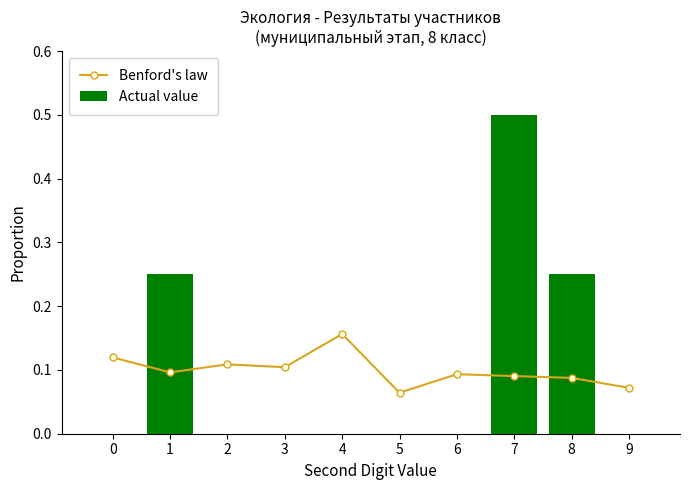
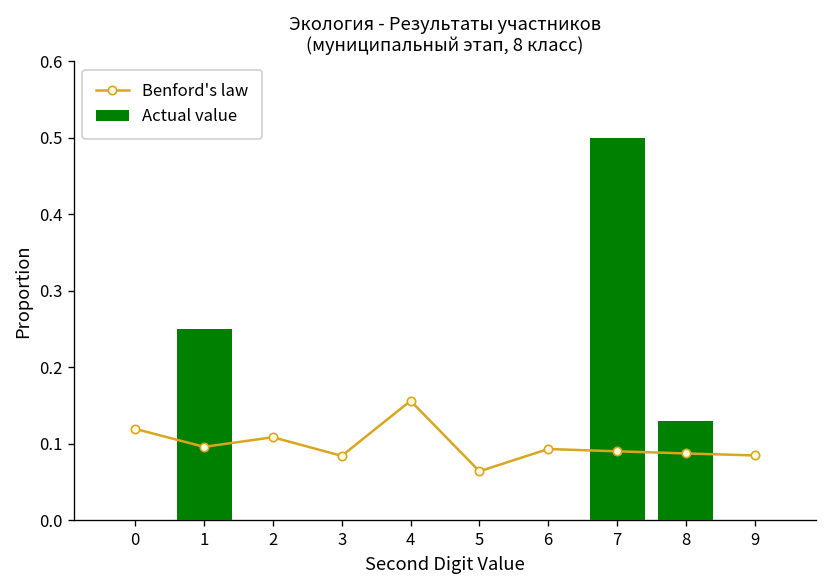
  {
    "Benford's law": {
      "0": 0.12,
      "1": 0.10,
      "2": 0.11,
-     "3": 0.10,
+     "3": 0.08,
      "4": 0.16,
      "5": 0.06,
      "6": 0.09,
      "7": 0.09,
      "8": 0.09,
-     "9": 0.07
+     "9": 0.09
    },
    "Actual value": {
      "0": 0.00,
      "1": 0.25,
      "2": 0.00,
      "3": 0.00,
      "4": 0.00,
      "5": 0.00,
      "6": 0.00,
      "7": 0.50,
-     "8": 0.25,
+     "8": 0.13,
      "9": 0.00
    }
  }
